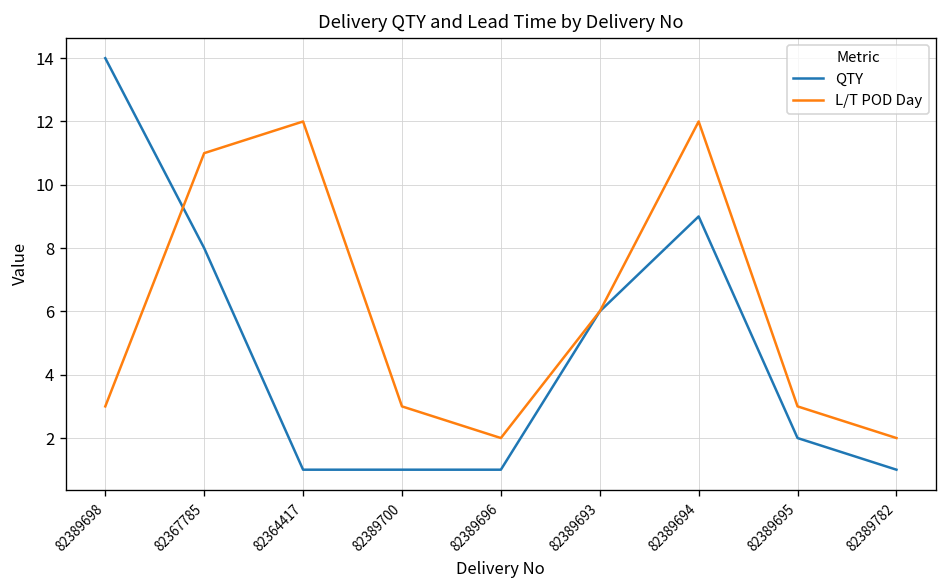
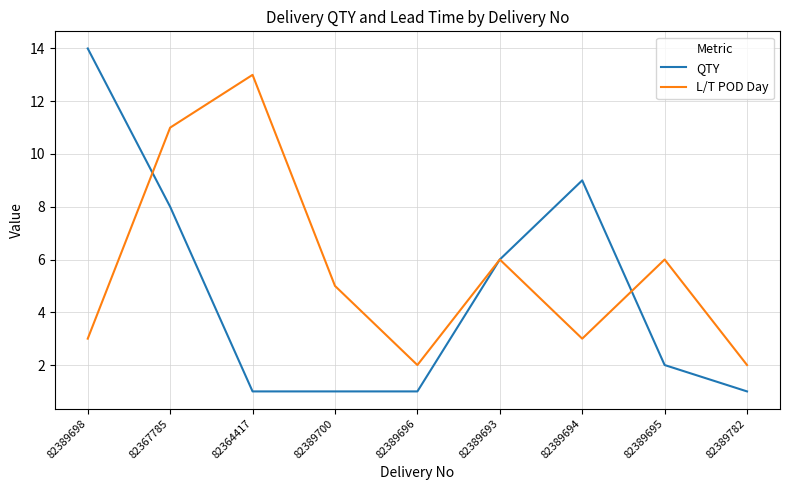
  {
    "QTY": {
      "82389698": 14,
      "82367785": 8,
      "82364417": 1,
      "82389700": 1,
      "82389696": 1,
      "82389694": 9,
      "82389695": 2,
      "82389782": 1
    },
    "L/T POD Day": {
      "82389698": 3,
      "82367785": 11,
-     "82364417": 12,
-     "82389700": 3,
+     "82364417": 13,
+     "82389700": 5,
      "82389696": 2,
-     "82389694": 12,
-     "82389695": 3,
+     "82389694": 3,
+     "82389695": 6,
      "82389782": 2
    }
  }
